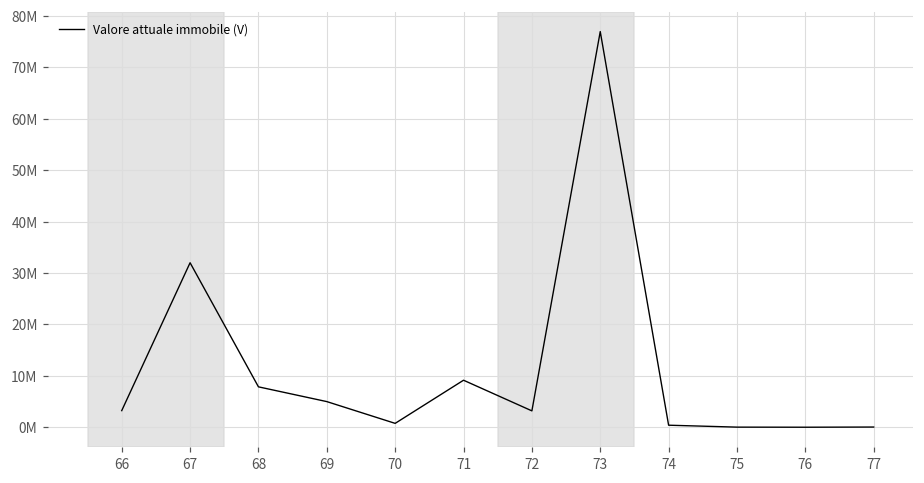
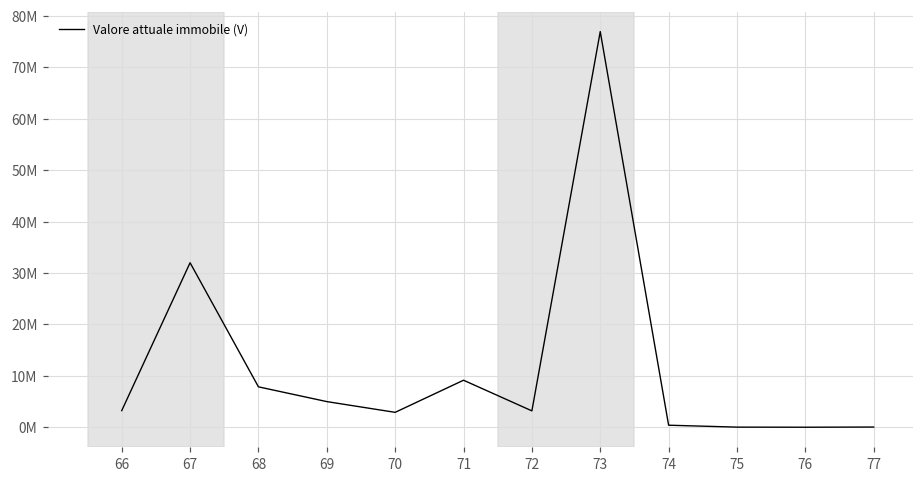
  {
    "66": 3000000,
    "67": 32000000,
    "68": 8000000,
    "69": 5000000,
-   "70": 1000000,
+   "70": 3000000,
    "71": 9000000,
    "72": 3000000,
    "73": 77000000,
    "74": 0,
    "75": 0,
    "76": 0,
    "77": 0
  }
